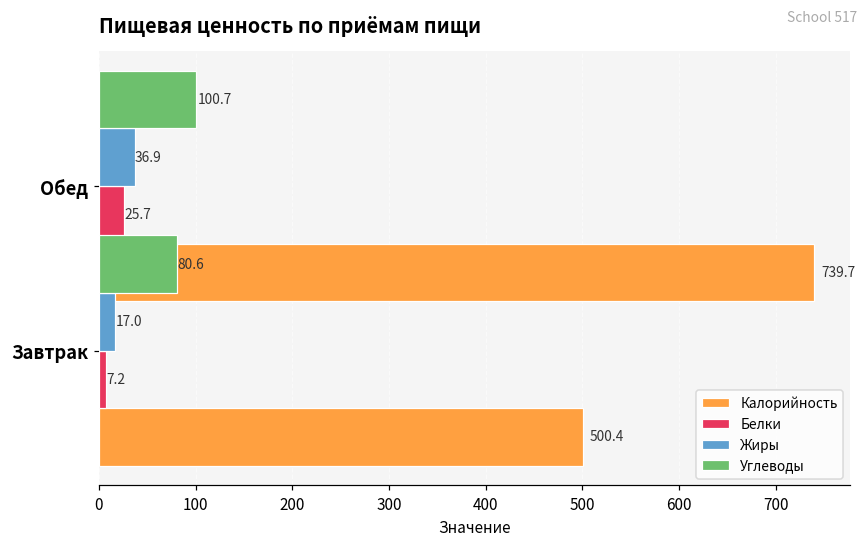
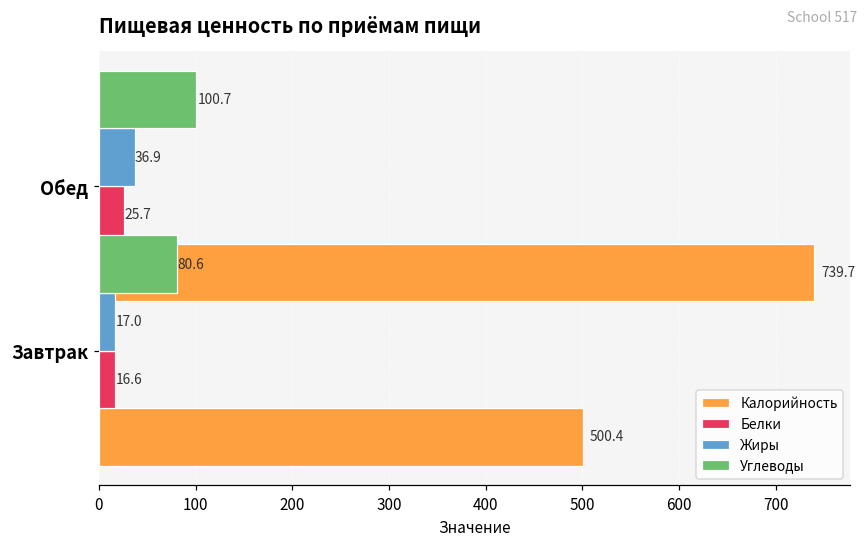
  {
    "Белки": {
      "Обед": 25.7,
-     "Завтрак": 7.2
+     "Завтрак": 16.6
    },
    "Жиры": {
      "Обед": 36.9,
      "Завтрак": 17.0
    }
  }
